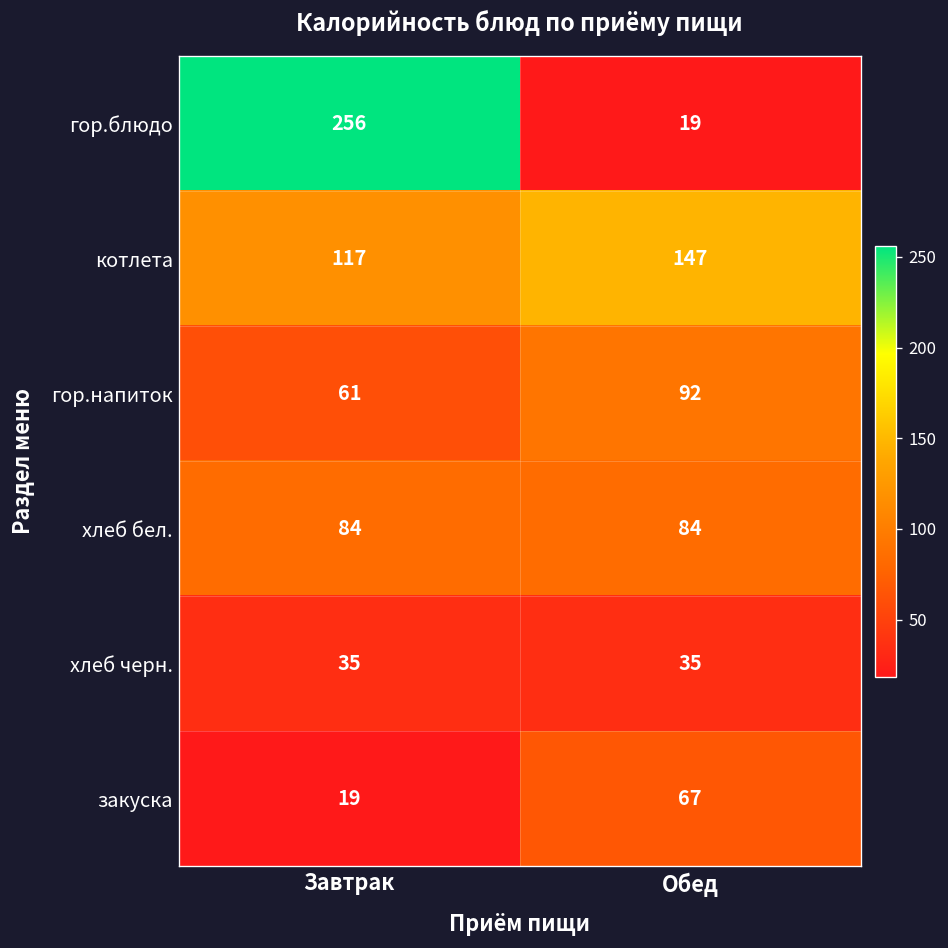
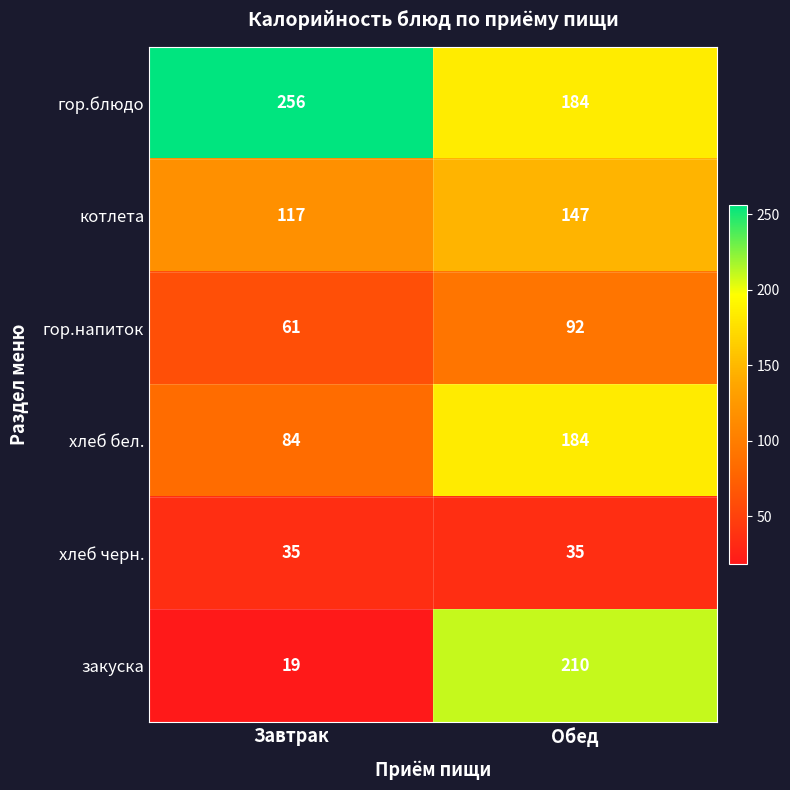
  {
    "гор.блюдо": {
      "Завтрак": 256,
-     "Обед": 19
+     "Обед": 184
    },
    "котлета": {
      "Завтрак": 117,
      "Обед": 147
    },
    "гор.напиток": {
      "Завтрак": 61,
      "Обед": 92
    },
    "хлеб бел.": {
      "Завтрак": 84,
-     "Обед": 84
+     "Обед": 184
    },
    "хлеб черн.": {
      "Завтрак": 35,
      "Обед": 35
    },
    "закуска": {
      "Завтрак": 19,
-     "Обед": 67
+     "Обед": 210
    }
  }
